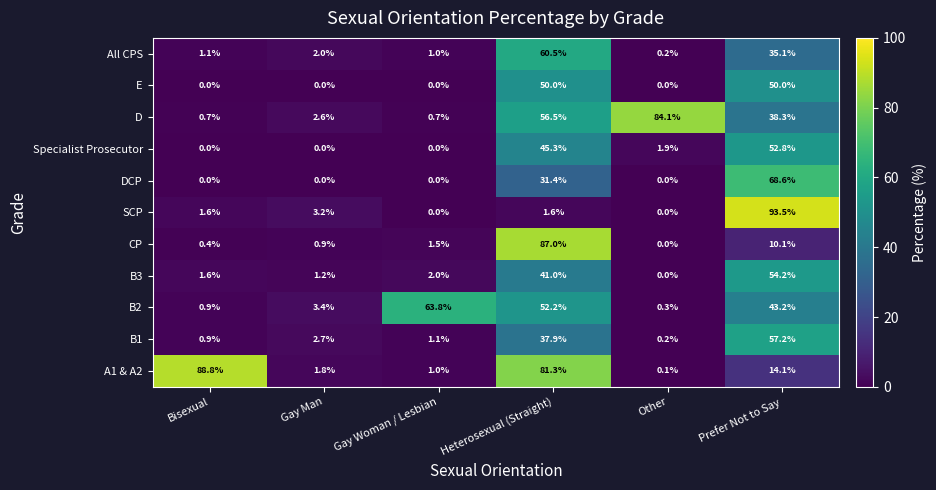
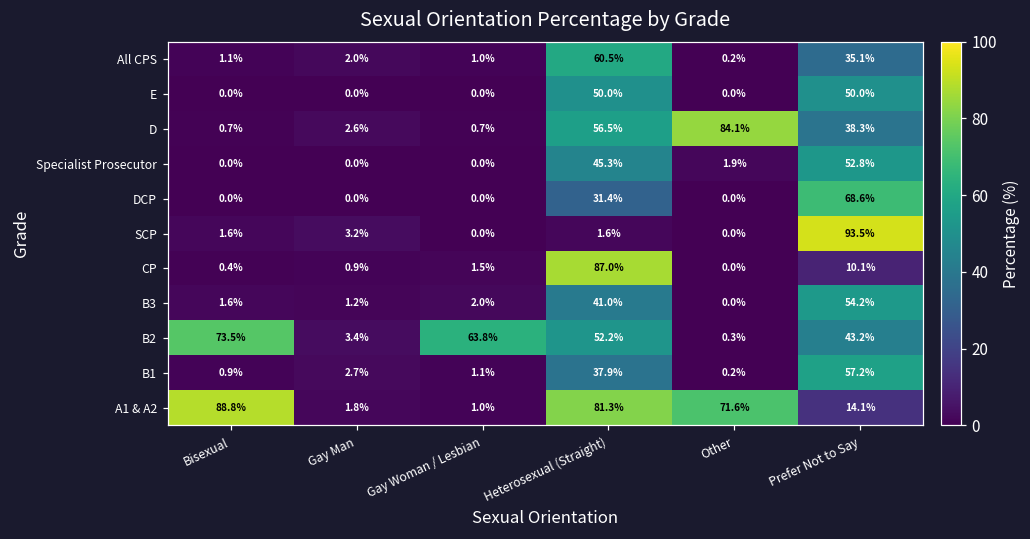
  {
    "All CPS": {
      "Bisexual": "1.1%",
      "Gay Man": "2.0%",
      "Gay Woman / Lesbian": "1.0%",
      "Heterosexual (Straight)": "60.5%",
      "Other": "0.2%",
      "Prefer Not to Say": "35.1%"
    },
    "E": {
      "Bisexual": "0.0%",
      "Gay Man": "0.0%",
      "Gay Woman / Lesbian": "0.0%",
      "Heterosexual (Straight)": "50.0%",
      "Other": "0.0%",
      "Prefer Not to Say": "50.0%"
    },
    "D": {
      "Bisexual": "0.7%",
      "Gay Man": "2.6%",
      "Gay Woman / Lesbian": "0.7%",
      "Heterosexual (Straight)": "56.5%",
      "Other": "84.1%",
      "Prefer Not to Say": "38.3%"
    },
    "Specialist Prosecutor": {
      "Bisexual": "0.0%",
      "Gay Man": "0.0%",
      "Gay Woman / Lesbian": "0.0%",
      "Heterosexual (Straight)": "45.3%",
      "Other": "1.9%",
      "Prefer Not to Say": "52.8%"
    },
    "DCP": {
      "Bisexual": "0.0%",
      "Gay Man": "0.0%",
      "Gay Woman / Lesbian": "0.0%",
      "Heterosexual (Straight)": "31.4%",
      "Other": "0.0%",
      "Prefer Not to Say": "68.6%"
    },
    "SCP": {
      "Bisexual": "1.6%",
      "Gay Man": "3.2%",
      "Gay Woman / Lesbian": "0.0%",
      "Heterosexual (Straight)": "1.6%",
      "Other": "0.0%",
      "Prefer Not to Say": "93.5%"
    },
    "CP": {
      "Bisexual": "0.4%",
      "Gay Man": "0.9%",
      "Gay Woman / Lesbian": "1.5%",
      "Heterosexual (Straight)": "87.0%",
      "Other": "0.0%",
      "Prefer Not to Say": "10.1%"
    },
    "B3": {
      "Bisexual": "1.6%",
      "Gay Man": "1.2%",
      "Gay Woman / Lesbian": "2.0%",
      "Heterosexual (Straight)": "41.0%",
      "Other": "0.0%",
      "Prefer Not to Say": "54.2%"
    },
    "B2": {
-     "Bisexual": "0.9%",
+     "Bisexual": "73.5%",
      "Gay Man": "3.4%",
      "Gay Woman / Lesbian": "63.8%",
      "Heterosexual (Straight)": "52.2%",
      "Other": "0.3%",
      "Prefer Not to Say": "43.2%"
    },
    "B1": {
      "Bisexual": "0.9%",
      "Gay Man": "2.7%",
      "Gay Woman / Lesbian": "1.1%",
      "Heterosexual (Straight)": "37.9%",
      "Other": "0.2%",
      "Prefer Not to Say": "57.2%"
    },
    "A1 & A2": {
      "Bisexual": "88.8%",
      "Gay Man": "1.8%",
      "Gay Woman / Lesbian": "1.0%",
      "Heterosexual (Straight)": "81.3%",
-     "Other": "0.1%",
+     "Other": "71.6%",
      "Prefer Not to Say": "14.1%"
    }
  }
